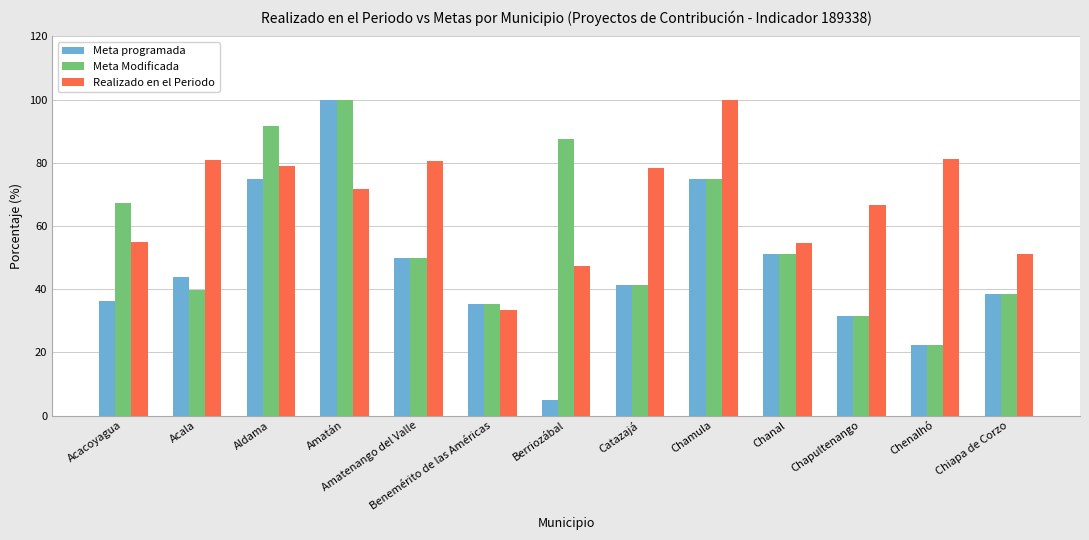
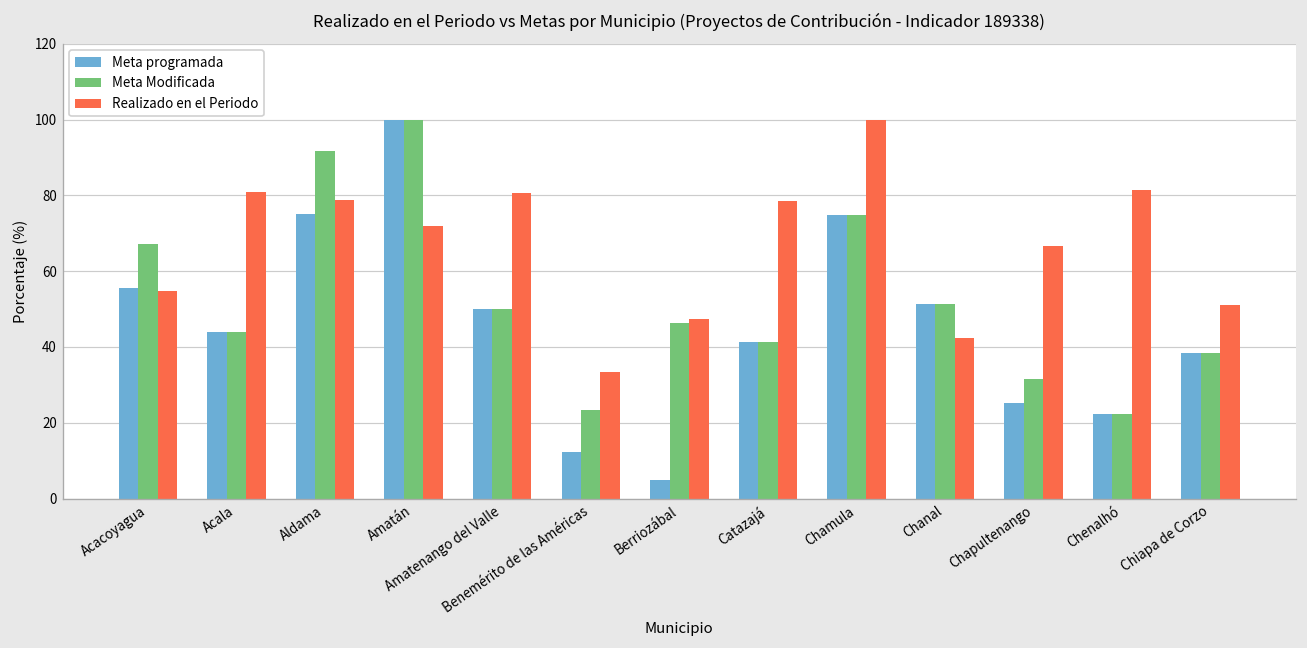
  {
    "Meta programada": {
-     "Acacoyagua": 36,
+     "Acacoyagua": 56,
      "Acala": 44,
      "Aldama": 75,
      "Amatán": 100,
      "Amatenango del Valle": 50,
-     "Benemérito de las Américas": 35,
+     "Benemérito de las Américas": 12,
      "Berriozábal": 5,
      "Catazajá": 41,
      "Chamula": 75,
      "Chanal": 51,
-     "Chapultenango": 31,
+     "Chapultenango": 25,
      "Chenalhó": 22,
      "Chiapa de Corzo": 38
    },
    "Meta Modificada": {
      "Acacoyagua": 67,
-     "Acala": 40,
+     "Acala": 44,
      "Aldama": 92,
      "Amatán": 100,
      "Amatenango del Valle": 50,
-     "Benemérito de las Américas": 35,
-     "Berriozábal": 87,
+     "Benemérito de las Américas": 23,
+     "Berriozábal": 46,
      "Catazajá": 41,
      "Chamula": 75,
      "Chanal": 51,
      "Chapultenango": 31,
      "Chenalhó": 22,
      "Chiapa de Corzo": 38
    },
    "Realizado en el Periodo": {
      "Acacoyagua": 55,
      "Acala": 81,
      "Aldama": 79,
      "Amatán": 72,
      "Amatenango del Valle": 81,
      "Benemérito de las Américas": 33,
      "Berriozábal": 47,
      "Catazajá": 78,
      "Chamula": 100,
-     "Chanal": 55,
+     "Chanal": 42,
      "Chapultenango": 67,
      "Chenalhó": 81,
      "Chiapa de Corzo": 51
    }
  }
